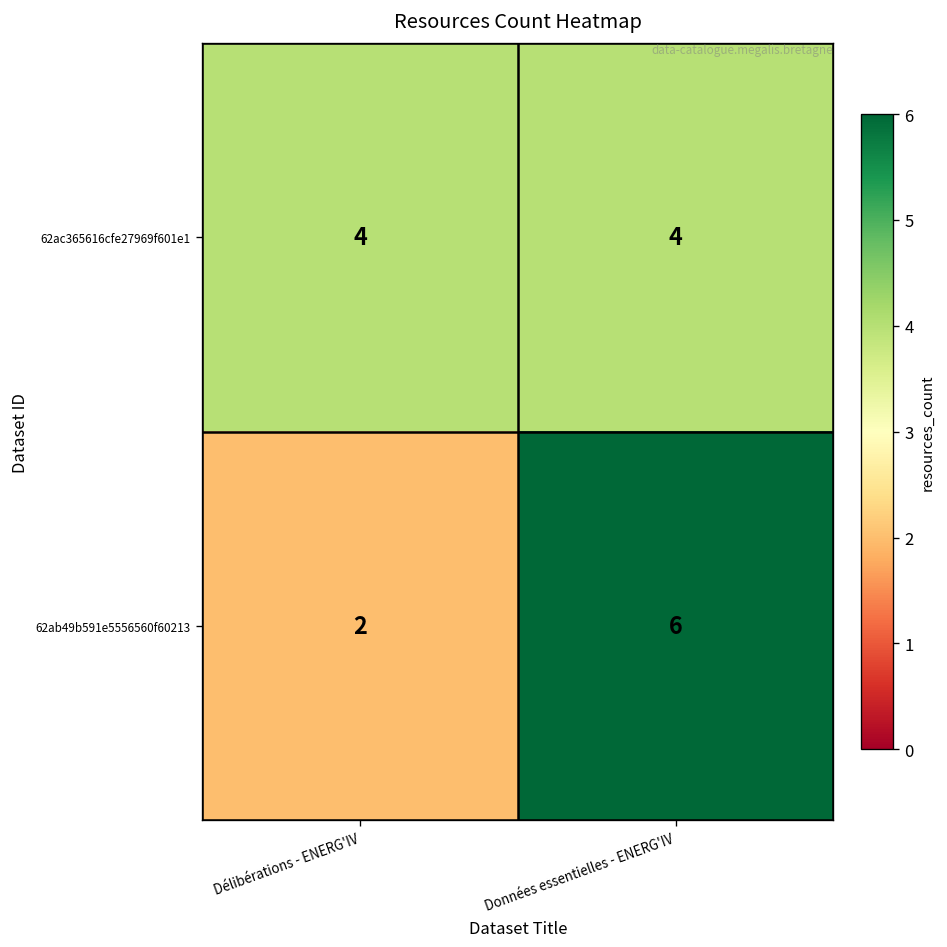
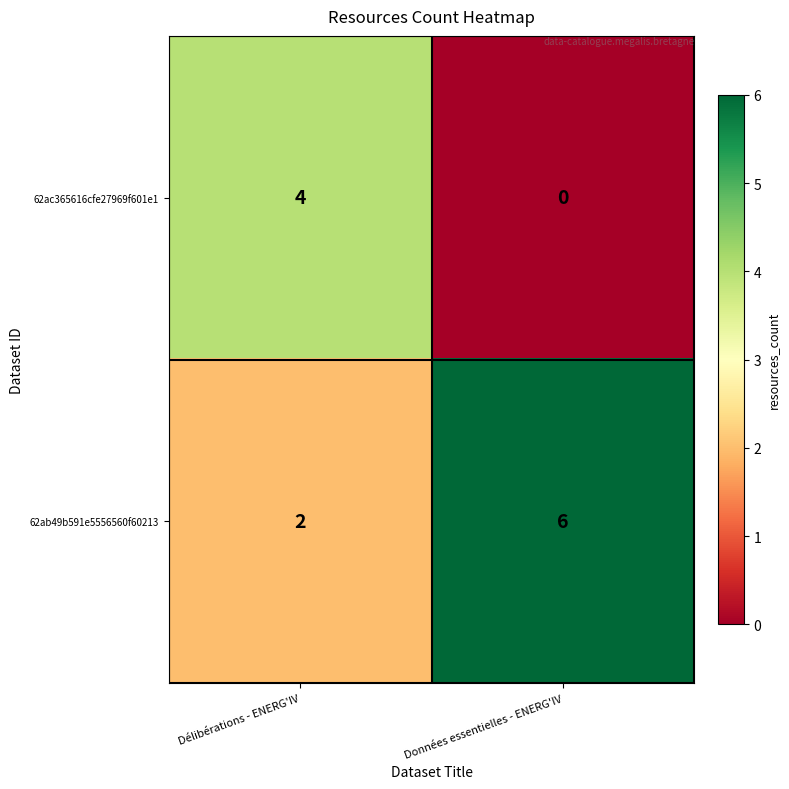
  {
    "62ac365616cfe27969f601e1": {
      "Délibérations - ENERG'IV": 4,
-     "Données essentielles - ENERG'IV": 4
+     "Données essentielles - ENERG'IV": 0
    },
    "62ab49b591e5556560f60213": {
      "Délibérations - ENERG'IV": 2,
      "Données essentielles - ENERG'IV": 6
    }
  }
